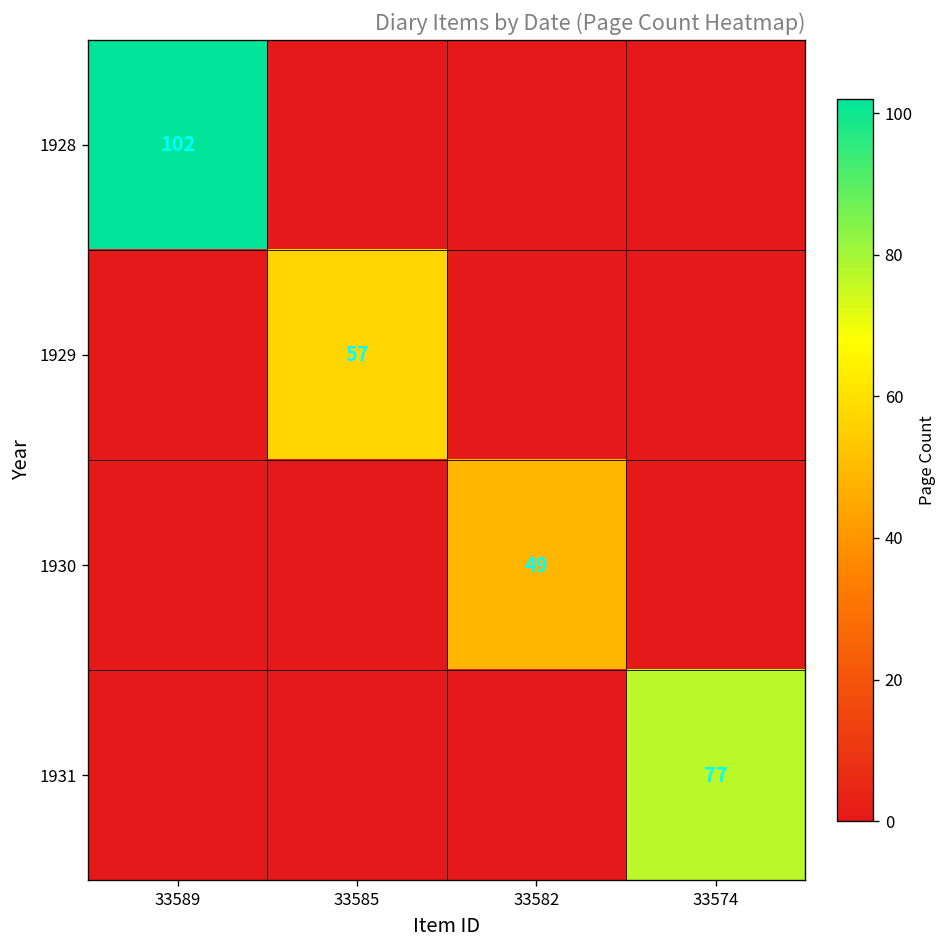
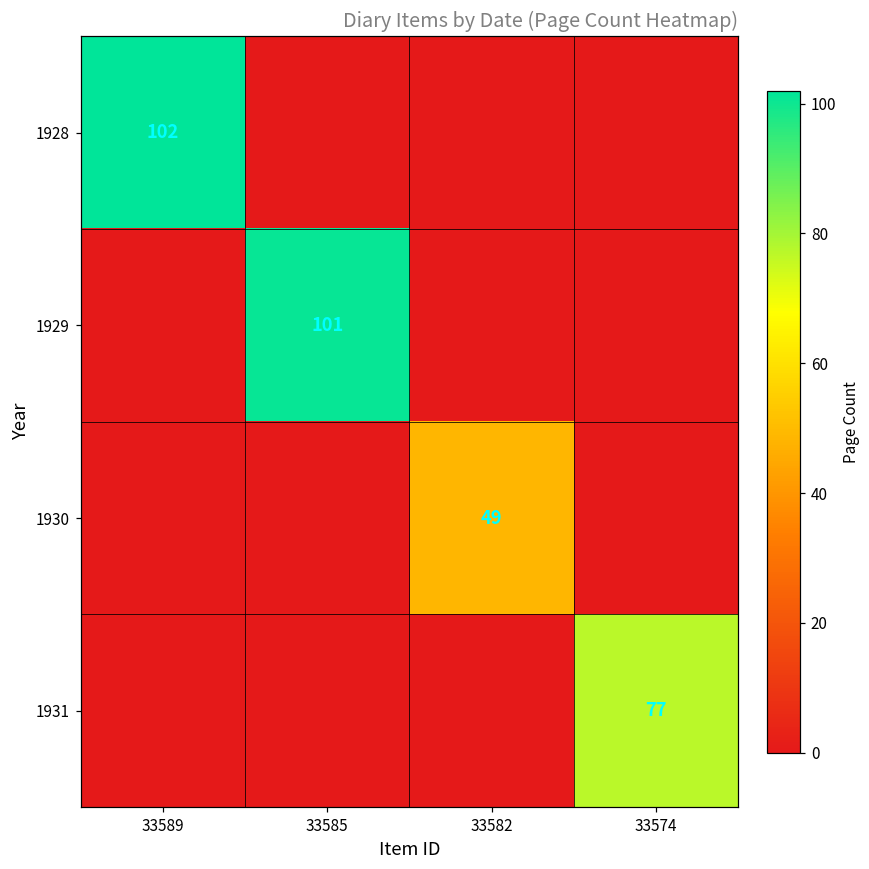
  {
    "1928": {
      "33589": 102
    },
    "1929": {
-     "33585": 57
+     "33585": 101
    },
    "1930": {
      "33582": 49
    },
    "1931": {
      "33574": 77
    }
  }
